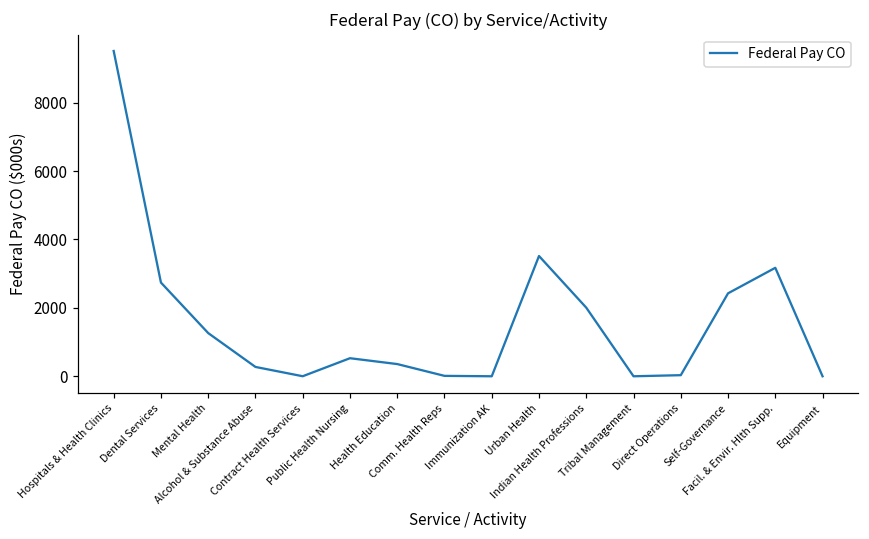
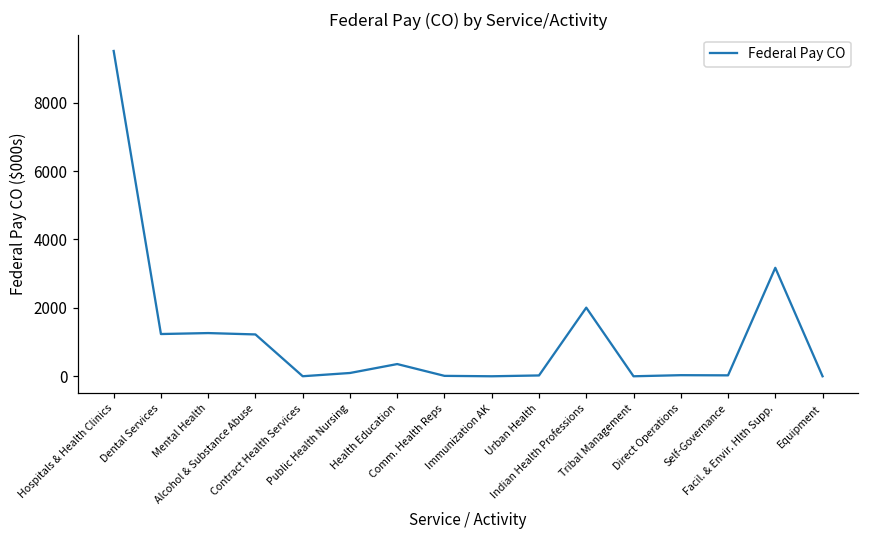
  {
    "Hospitals & Health Clinics": 9500,
-   "Dental Services": 2700,
+   "Dental Services": 1200,
    "Mental Health": 1300,
-   "Alcohol & Substance Abuse": 300,
+   "Alcohol & Substance Abuse": 1200,
    "Contract Health Services": 0,
-   "Public Health Nursing": 500,
+   "Public Health Nursing": 100,
    "Health Education": 400,
    "Comm. Health Reps": 0,
    "Immunization AK": 0,
-   "Urban Health": 3500,
+   "Urban Health": 0,
    "Indian Health Professions": 2000,
    "Tribal Management": 0,
    "Direct Operations": 0,
-   "Self-Governance": 2400,
+   "Self-Governance": 0,
    "Facil. & Envir. Hlth Supp.": 3200,
    "Equipment": 0
  }
